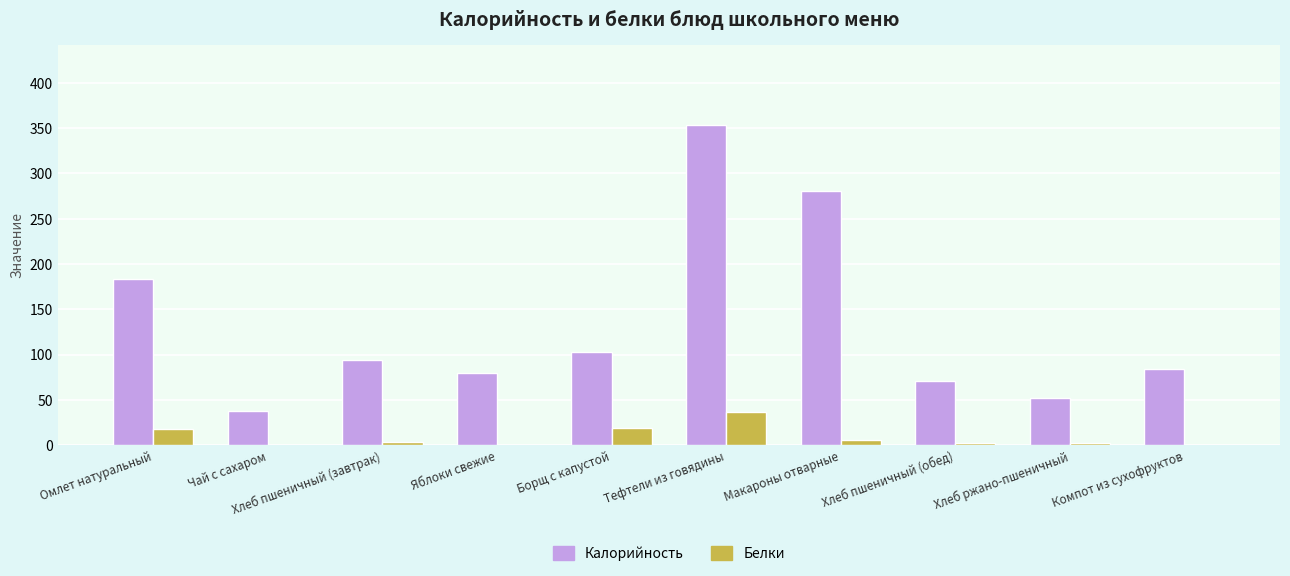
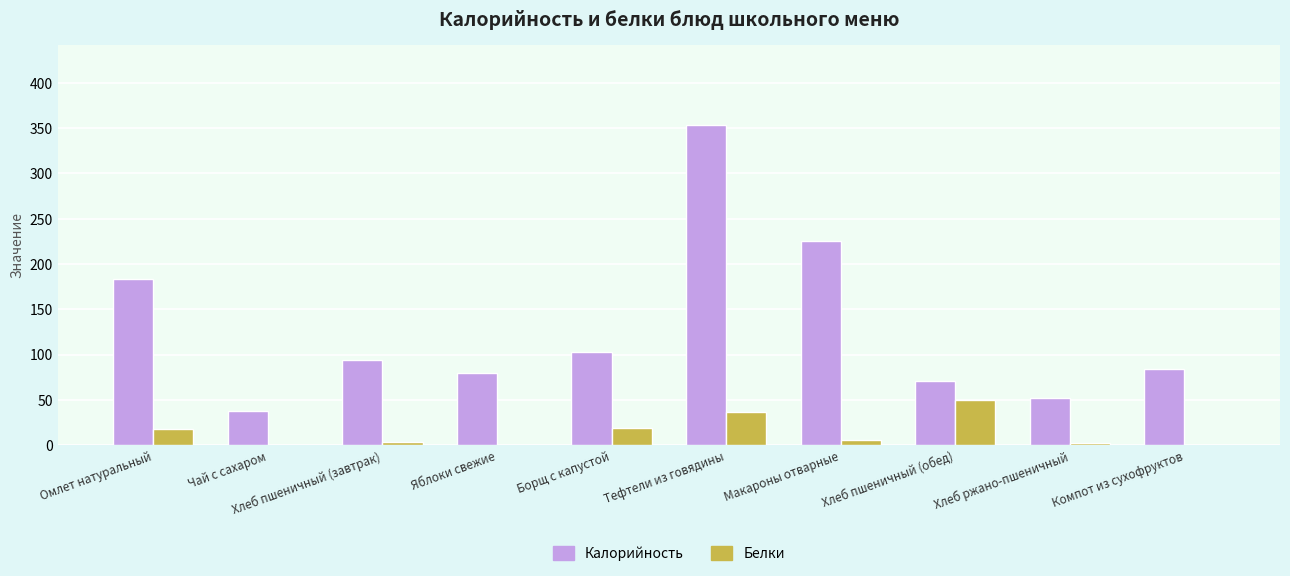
  {
    "Калорийность": {
      "Омлет натуральный": 180,
      "Чай с сахаром": 40,
      "Хлеб пшеничный (завтрак)": 90,
      "Яблоки свежие": 80,
      "Борщ с капустой": 100,
      "Тефтели из говядины": 350,
-     "Макароны отварные": 280,
+     "Макароны отварные": 230,
      "Хлеб пшеничный (обед)": 70,
      "Хлеб ржано-пшеничный": 50,
      "Компот из сухофруктов": 80
    },
    "Белки": {
      "Омлет натуральный": 20,
      "Хлеб пшеничный (завтрак)": 0,
      "Борщ с капустой": 20,
      "Тефтели из говядины": 40,
      "Макароны отварные": 10,
-     "Хлеб пшеничный (обед)": 0
+     "Хлеб пшеничный (обед)": 50
    }
  }
